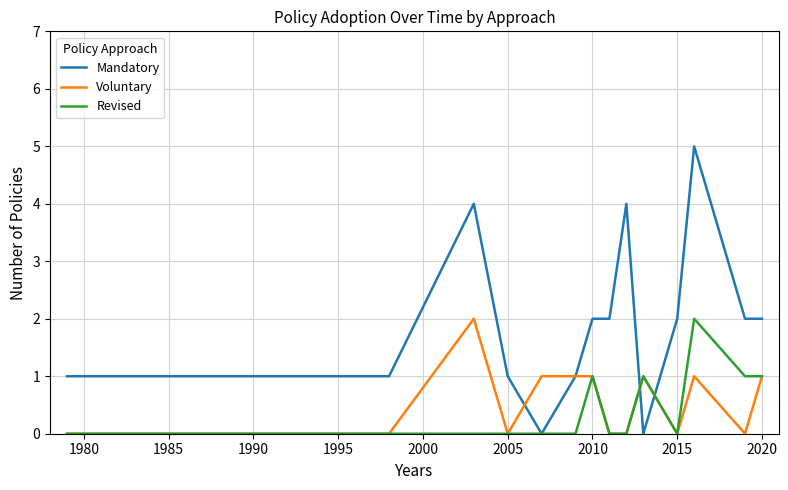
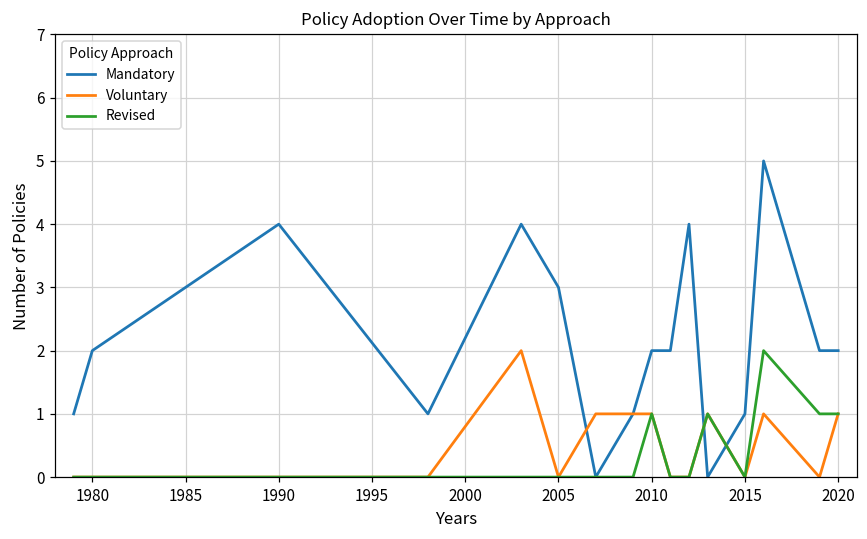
  {
    "Mandatory": {
-     "1980": 1,
-     "1990": 1,
-     "2005": 1,
+     "1980": 2,
+     "1990": 4,
+     "2005": 3,
      "2010": 2,
-     "2015": 2,
+     "2015": 1,
      "2020": 2
    }
  }
